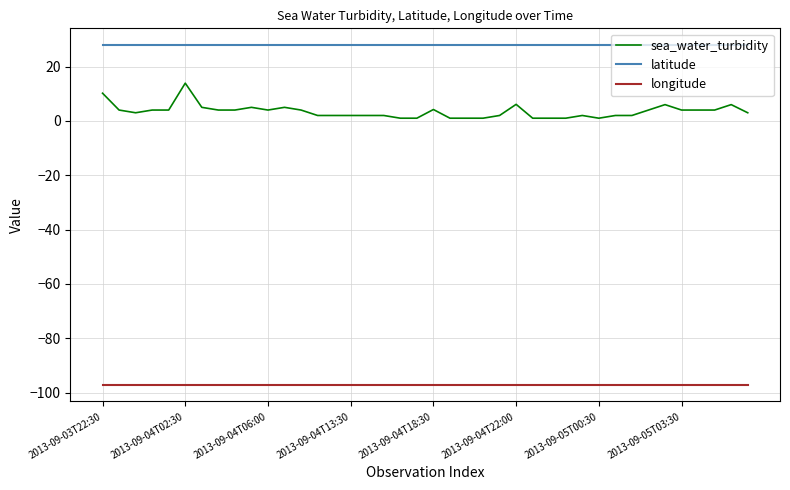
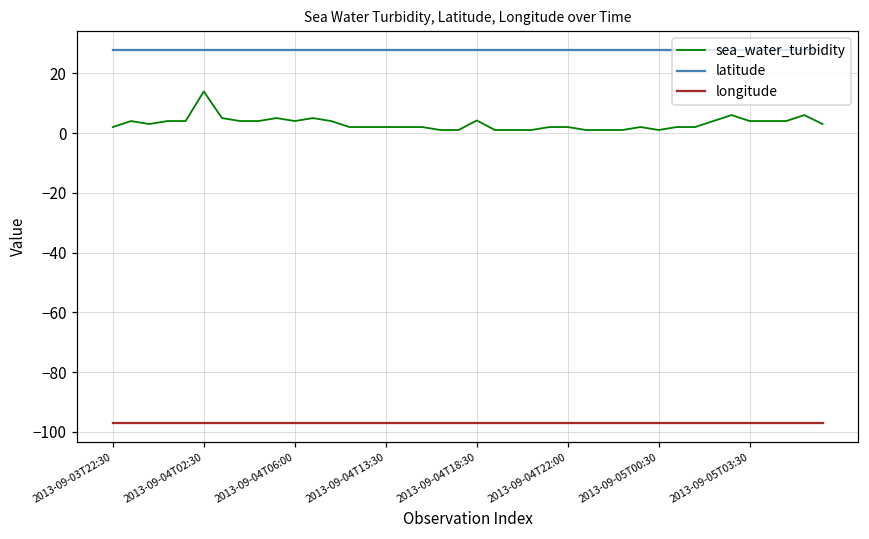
  {
    "sea_water_turbidity": {
-     "2013-09-03T22:30": 10,
+     "2013-09-03T22:30": 2,
      "2013-09-04T02:30": 14,
      "2013-09-04T06:00": 4,
      "2013-09-04T13:30": 2,
      "2013-09-04T18:30": 4,
-     "2013-09-04T22:00": 6,
+     "2013-09-04T22:00": 2,
      "2013-09-05T00:30": 1,
      "2013-09-05T03:30": 4
    },
    "latitude": {
      "2013-09-03T22:30": 28,
      "2013-09-04T02:30": 28,
      "2013-09-04T06:00": 28,
      "2013-09-04T13:30": 28,
      "2013-09-04T18:30": 28,
      "2013-09-04T22:00": 28,
      "2013-09-05T00:30": 28
    },
    "longitude": {
      "2013-09-03T22:30": -97,
      "2013-09-04T02:30": -97,
      "2013-09-04T06:00": -97,
      "2013-09-04T13:30": -97,
      "2013-09-04T18:30": -97,
      "2013-09-04T22:00": -97,
      "2013-09-05T00:30": -97,
      "2013-09-05T03:30": -97
    }
  }
